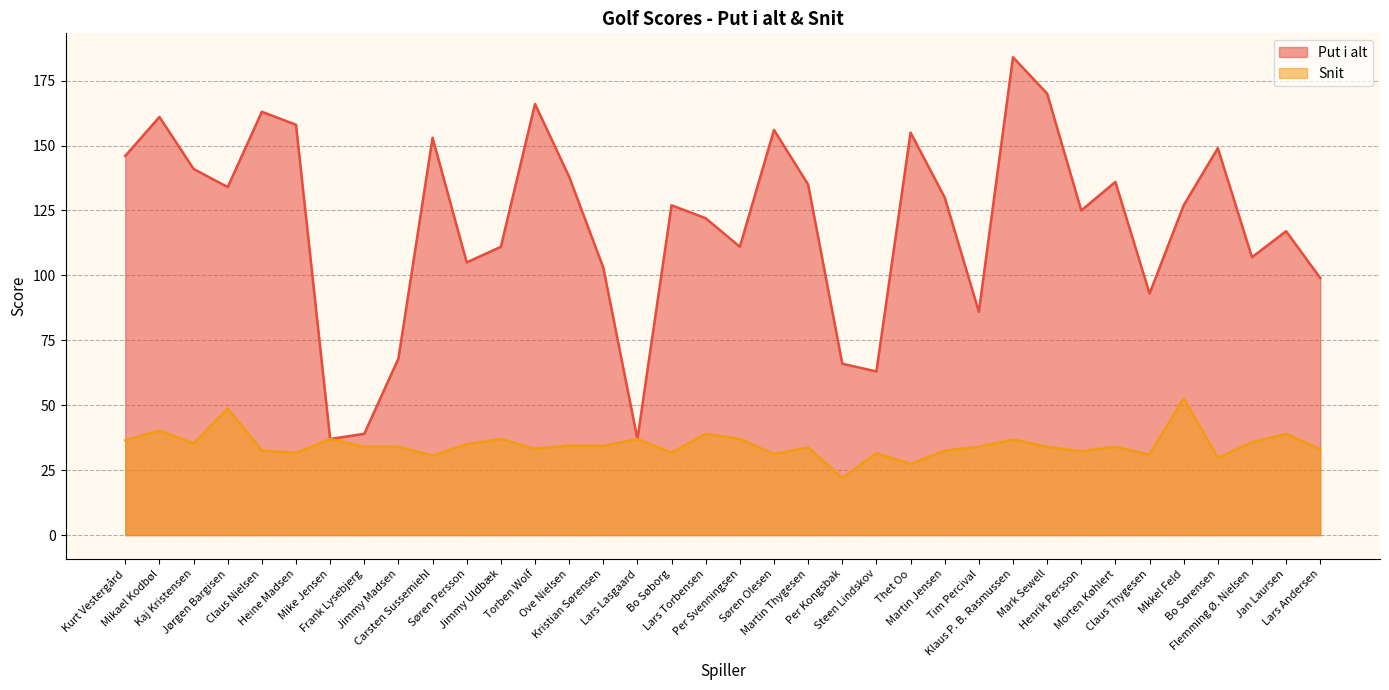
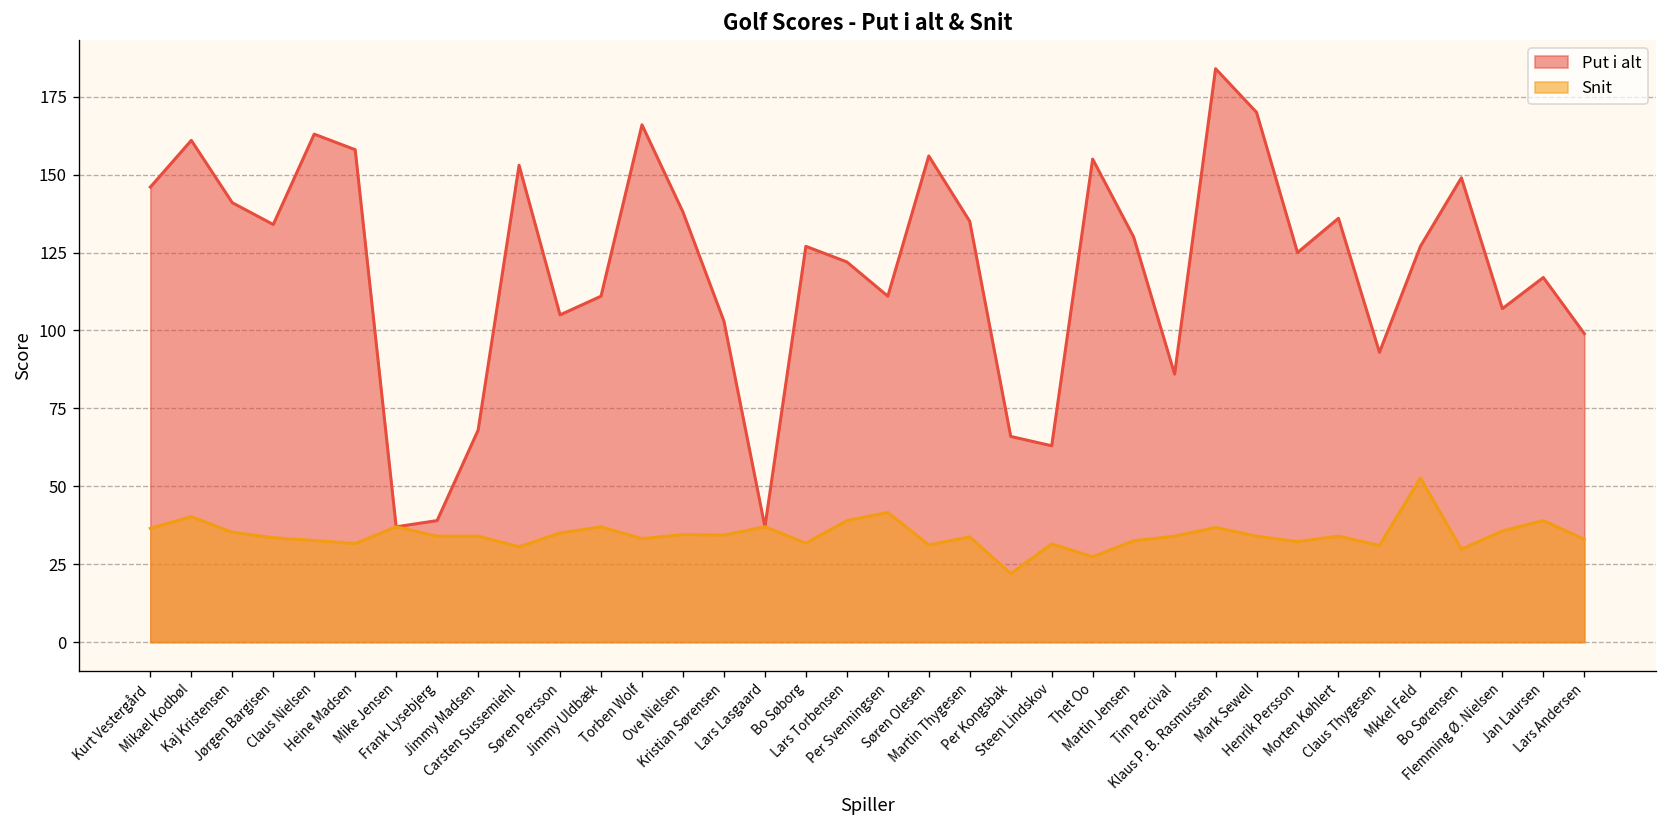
  {
    "Put i alt": {
      "Kurt Vestergård": 146,
      "Mikael Kodbøl": 161,
      "Kaj Kristensen": 141,
      "Jørgen Bargisen": 134,
      "Claus Nielsen": 163,
      "Heine Madsen": 158,
      "Frank Lysebjerg": 39,
      "Jimmy Madsen": 68,
      "Carsten Sussemiehl": 153,
      "Søren Persson": 105,
      "Jimmy Uldbæk": 111,
      "Torben Wolf": 166,
      "Ove Nielsen": 138,
      "Kristian Sørensen": 103,
      "Bo Søborg": 127,
      "Lars Torbensen": 122,
      "Per Svenningsen": 111,
      "Søren Olesen": 156,
      "Martin Thygesen": 135,
      "Per Kongsbak": 66,
      "Steen Lindskov": 63,
      "Thet Oo": 155,
      "Martin Jensen": 130,
      "Tim Percival": 86,
      "Klaus P. B. Rasmussen": 184,
      "Mark Sewell": 170,
      "Henrik Persson": 125,
      "Morten Køhlert": 136,
      "Claus Thygesen": 93,
      "Mkkel Feld": 127,
      "Bo Sørensen": 149,
      "Flemming Ø. Nielsen": 107,
      "Jan Laursen": 117,
      "Lars Andersen": 99
    },
    "Snit": {
      "Kurt Vestergård": 37,
      "Mikael Kodbøl": 40,
      "Kaj Kristensen": 35,
-     "Jørgen Bargisen": 49,
+     "Jørgen Bargisen": 34,
      "Claus Nielsen": 33,
      "Heine Madsen": 32,
      "Frank Lysebjerg": 34,
      "Jimmy Madsen": 34,
      "Carsten Sussemiehl": 31,
      "Søren Persson": 35,
      "Jimmy Uldbæk": 37,
      "Torben Wolf": 33,
      "Ove Nielsen": 35,
      "Kristian Sørensen": 34,
      "Bo Søborg": 32,
      "Lars Torbensen": 39,
-     "Per Svenningsen": 37,
+     "Per Svenningsen": 42,
      "Søren Olesen": 31,
      "Martin Thygesen": 34,
      "Per Kongsbak": 22,
      "Steen Lindskov": 32,
      "Thet Oo": 27,
      "Martin Jensen": 33,
      "Tim Percival": 34,
      "Klaus P. B. Rasmussen": 37,
      "Mark Sewell": 34,
      "Henrik Persson": 32,
      "Morten Køhlert": 34,
      "Claus Thygesen": 31,
      "Mkkel Feld": 53,
      "Bo Sørensen": 30,
      "Flemming Ø. Nielsen": 36,
      "Jan Laursen": 39,
      "Lars Andersen": 33
    }
  }
